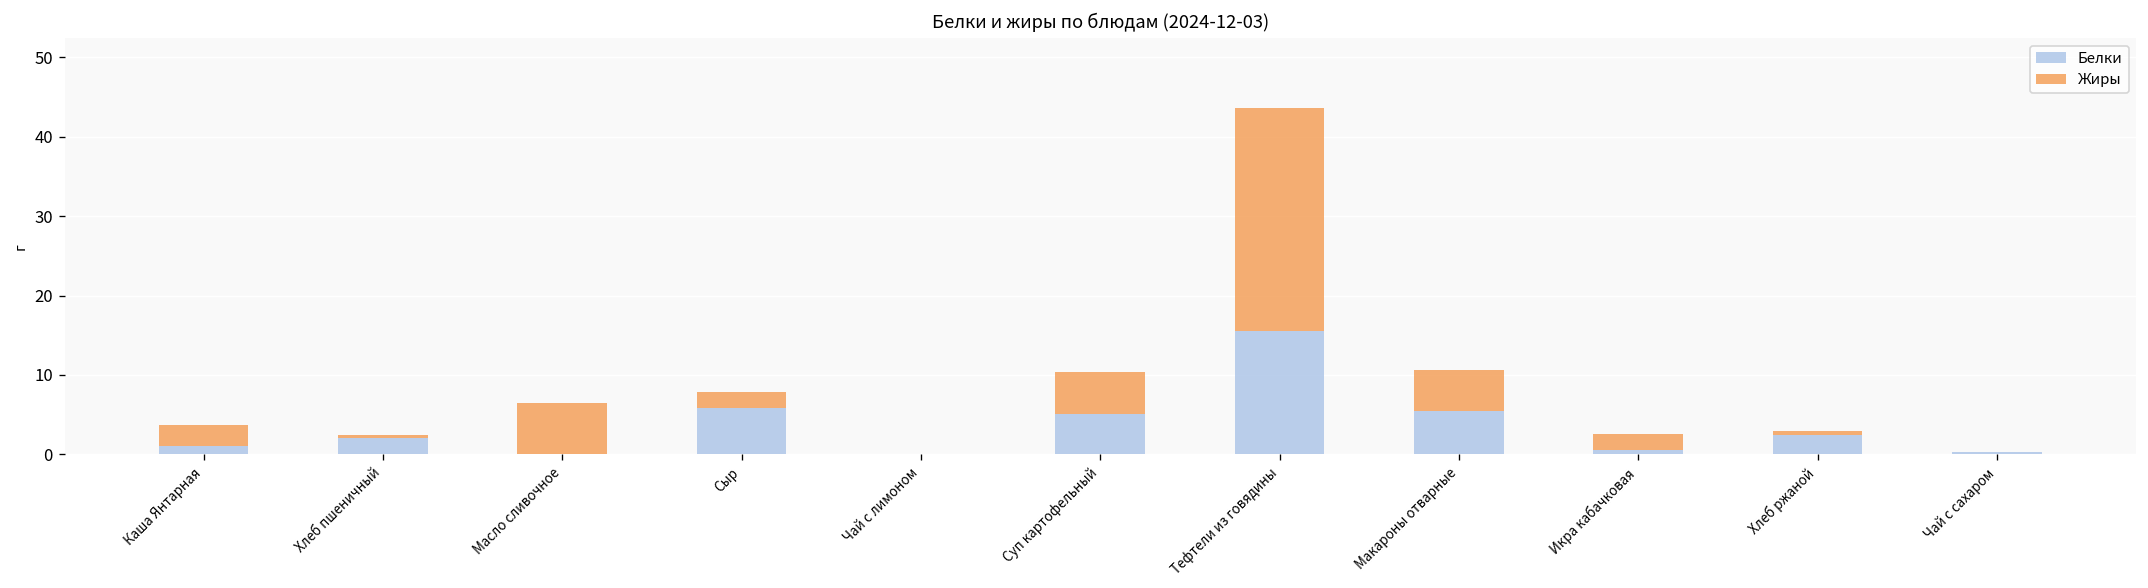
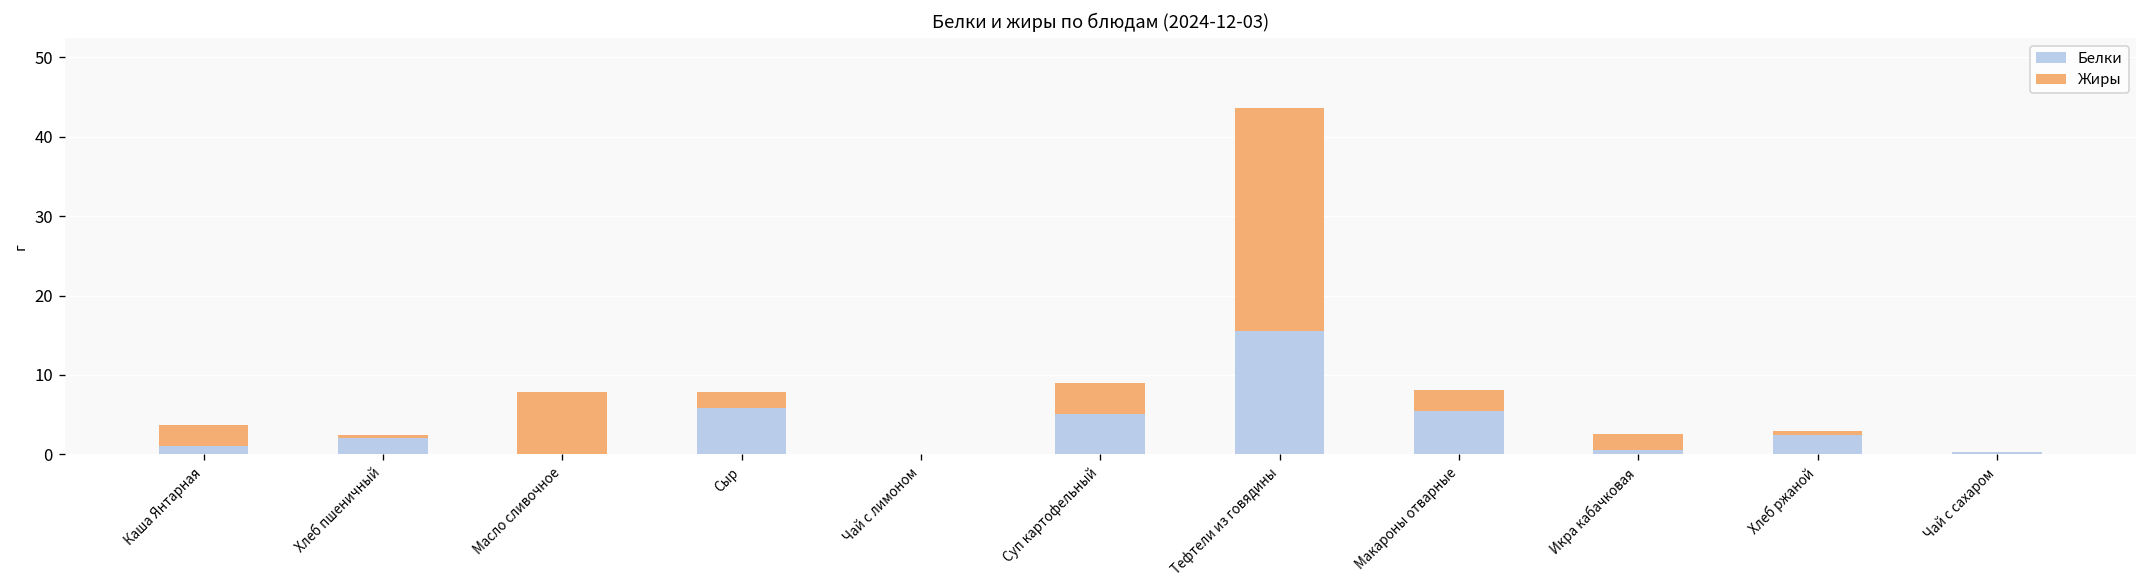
  {
    "Белки": {
      "Каша Янтарная": 1,
      "Хлеб пшеничный": 2,
      "Сыр": 6,
      "Чай с лимоном": 0,
      "Суп картофельный": 5,
      "Тефтели из говядины": 16,
      "Макароны отварные": 6,
      "Икра кабачковая": 1,
      "Хлеб ржаной": 2
    },
    "Жиры": {
      "Каша Янтарная": 3,
      "Хлеб пшеничный": 0,
-     "Масло сливочное": 6,
+     "Масло сливочное": 8,
      "Сыр": 2,
      "Чай с лимоном": 0,
-     "Суп картофельный": 5,
+     "Суп картофельный": 4,
      "Тефтели из говядины": 28,
-     "Макароны отварные": 5,
+     "Макароны отварные": 3,
      "Икра кабачковая": 2,
      "Хлеб ржаной": 1,
      "Чай с сахаром": 0
    }
  }
